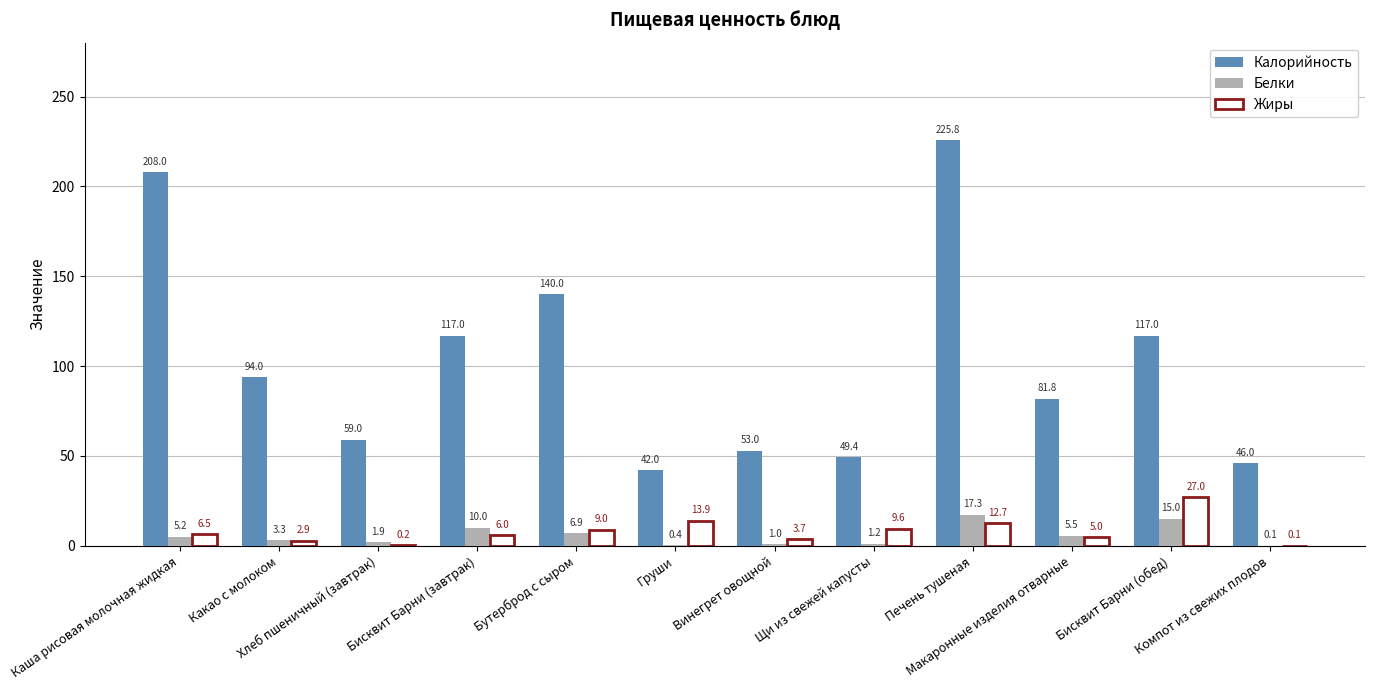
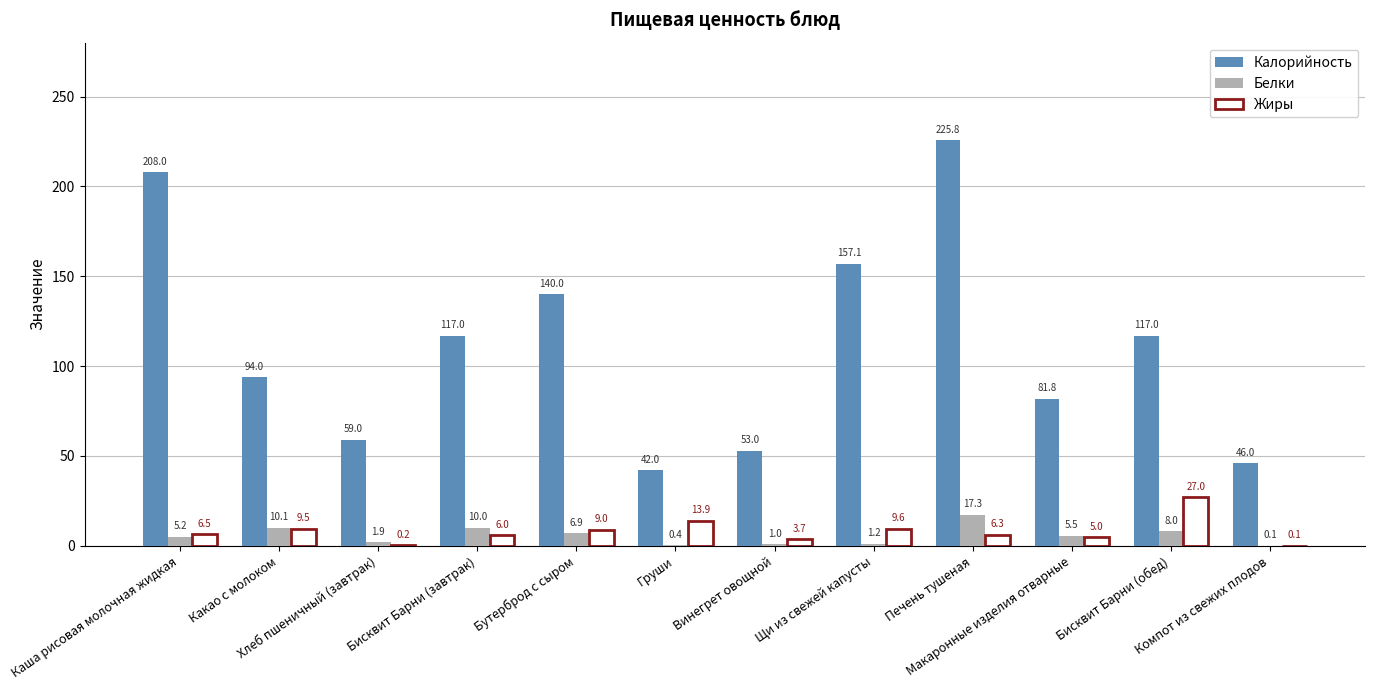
  {
    "Калорийность": {
      "Каша рисовая молочная жидкая": 208.0,
      "Какао с молоком": 94.0,
      "Хлеб пшеничный (завтрак)": 59.0,
      "Бисквит Барни (завтрак)": 117.0,
      "Бутерброд с сыром": 140.0,
      "Груши": 42.0,
      "Винегрет овощной": 53.0,
-     "Щи из свежей капусты": 49.4,
+     "Щи из свежей капусты": 157.1,
      "Печень тушеная": 225.8,
      "Макаронные изделия отварные": 81.8,
      "Бисквит Барни (обед)": 117.0,
      "Компот из свежих плодов": 46.0
    },
    "Белки": {
      "Каша рисовая молочная жидкая": 5.2,
-     "Какао с молоком": 3.3,
+     "Какао с молоком": 10.1,
      "Хлеб пшеничный (завтрак)": 1.9,
      "Бисквит Барни (завтрак)": 10.0,
      "Бутерброд с сыром": 6.9,
      "Груши": 0.4,
      "Винегрет овощной": 1.0,
      "Щи из свежей капусты": 1.2,
      "Печень тушеная": 17.3,
      "Макаронные изделия отварные": 5.5,
-     "Бисквит Барни (обед)": 15.0,
+     "Бисквит Барни (обед)": 8.0,
      "Компот из свежих плодов": 0.1
    },
    "Жиры": {
      "Каша рисовая молочная жидкая": 6.5,
-     "Какао с молоком": 2.9,
+     "Какао с молоком": 9.5,
      "Хлеб пшеничный (завтрак)": 0.2,
      "Бисквит Барни (завтрак)": 6.0,
      "Бутерброд с сыром": 9.0,
      "Груши": 13.9,
      "Винегрет овощной": 3.7,
      "Щи из свежей капусты": 9.6,
-     "Печень тушеная": 12.7,
+     "Печень тушеная": 6.3,
      "Макаронные изделия отварные": 5.0,
      "Бисквит Барни (обед)": 27.0,
      "Компот из свежих плодов": 0.1
    }
  }
